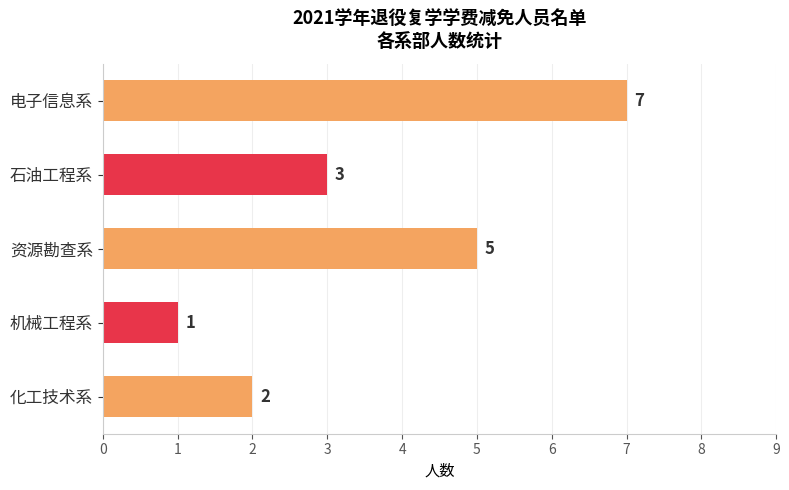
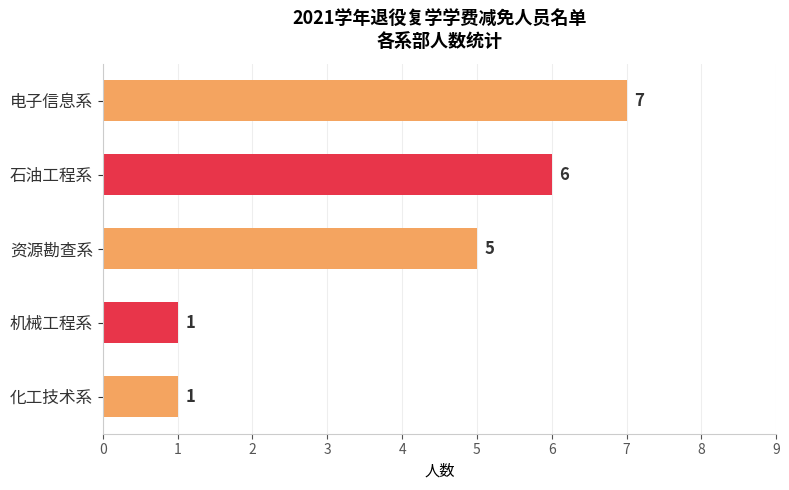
  {
    "电子信息系": 7,
-   "石油工程系": 3,
+   "石油工程系": 6,
    "资源勘查系": 5,
    "机械工程系": 1,
-   "化工技术系": 2
+   "化工技术系": 1
  }
